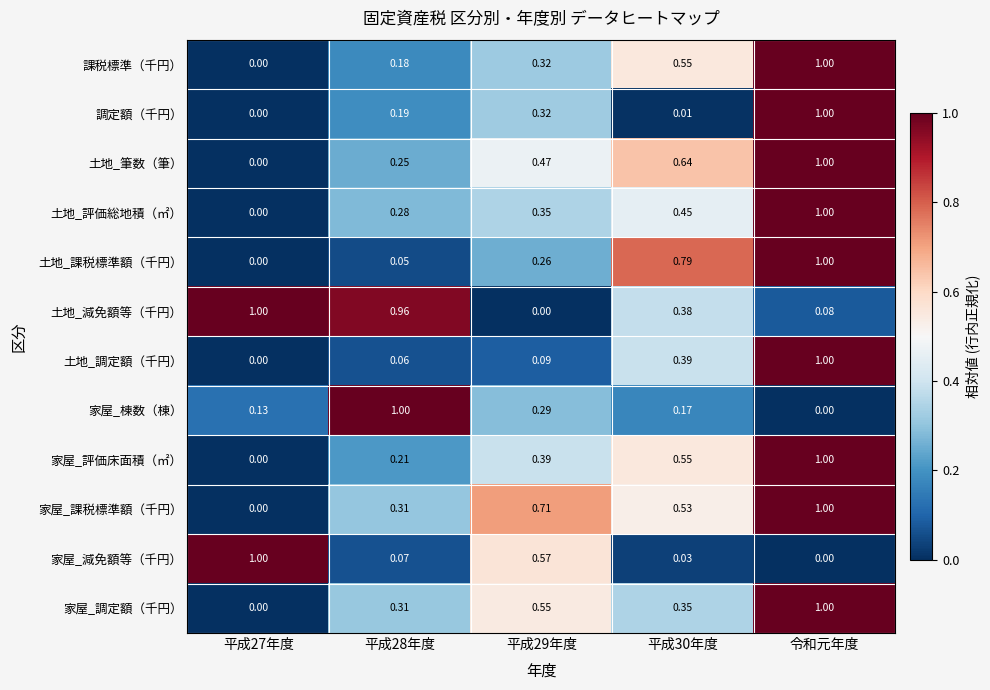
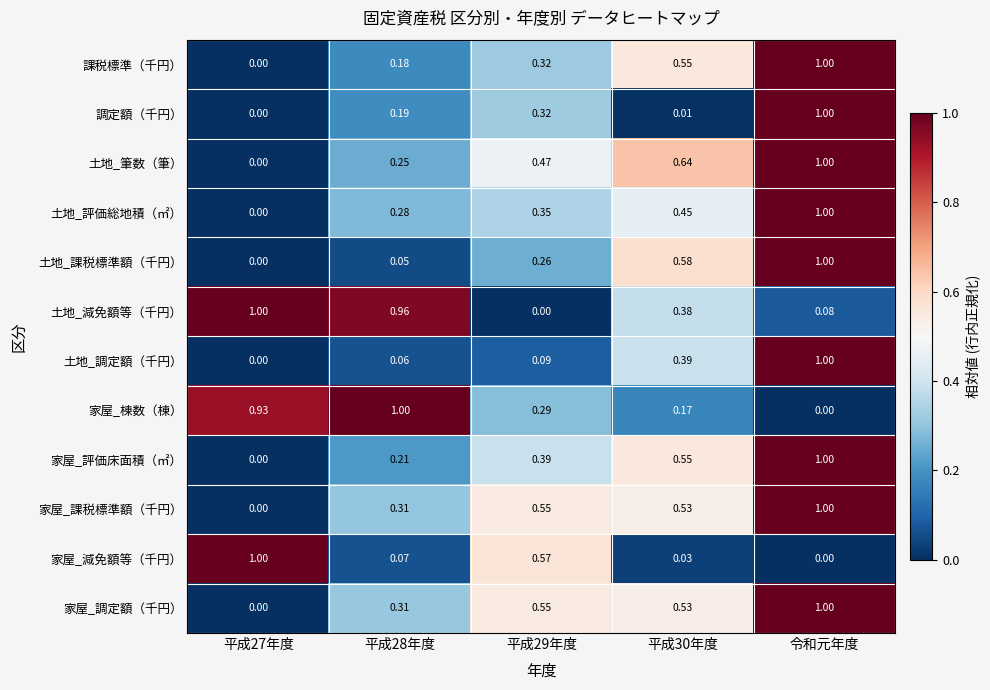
  {
    "課税標準（千円）": {
      "平成27年度": 0.00,
      "平成28年度": 0.18,
      "平成29年度": 0.32,
      "平成30年度": 0.55,
      "令和元年度": 1.00
    },
    "調定額（千円）": {
      "平成27年度": 0.00,
      "平成28年度": 0.19,
      "平成29年度": 0.32,
      "平成30年度": 0.01,
      "令和元年度": 1.00
    },
    "土地_筆数（筆）": {
      "平成27年度": 0.00,
      "平成28年度": 0.25,
      "平成29年度": 0.47,
      "平成30年度": 0.64,
      "令和元年度": 1.00
    },
    "土地_評価総地積（㎡）": {
      "平成27年度": 0.00,
      "平成28年度": 0.28,
      "平成29年度": 0.35,
      "平成30年度": 0.45,
      "令和元年度": 1.00
    },
    "土地_課税標準額（千円）": {
      "平成27年度": 0.00,
      "平成28年度": 0.05,
      "平成29年度": 0.26,
-     "平成30年度": 0.79,
+     "平成30年度": 0.58,
      "令和元年度": 1.00
    },
    "土地_減免額等（千円）": {
      "平成27年度": 1.00,
      "平成28年度": 0.96,
      "平成29年度": 0.00,
      "平成30年度": 0.38,
      "令和元年度": 0.08
    },
    "土地_調定額（千円）": {
      "平成27年度": 0.00,
      "平成28年度": 0.06,
      "平成29年度": 0.09,
      "平成30年度": 0.39,
      "令和元年度": 1.00
    },
    "家屋_棟数（棟）": {
-     "平成27年度": 0.13,
+     "平成27年度": 0.93,
      "平成28年度": 1.00,
      "平成29年度": 0.29,
      "平成30年度": 0.17,
      "令和元年度": 0.00
    },
    "家屋_評価床面積（㎡）": {
      "平成27年度": 0.00,
      "平成28年度": 0.21,
      "平成29年度": 0.39,
      "平成30年度": 0.55,
      "令和元年度": 1.00
    },
    "家屋_課税標準額（千円）": {
      "平成27年度": 0.00,
      "平成28年度": 0.31,
-     "平成29年度": 0.71,
+     "平成29年度": 0.55,
      "平成30年度": 0.53,
      "令和元年度": 1.00
    },
    "家屋_減免額等（千円）": {
      "平成27年度": 1.00,
      "平成28年度": 0.07,
      "平成29年度": 0.57,
      "平成30年度": 0.03,
      "令和元年度": 0.00
    },
    "家屋_調定額（千円）": {
      "平成27年度": 0.00,
      "平成28年度": 0.31,
      "平成29年度": 0.55,
-     "平成30年度": 0.35,
+     "平成30年度": 0.53,
      "令和元年度": 1.00
    }
  }
